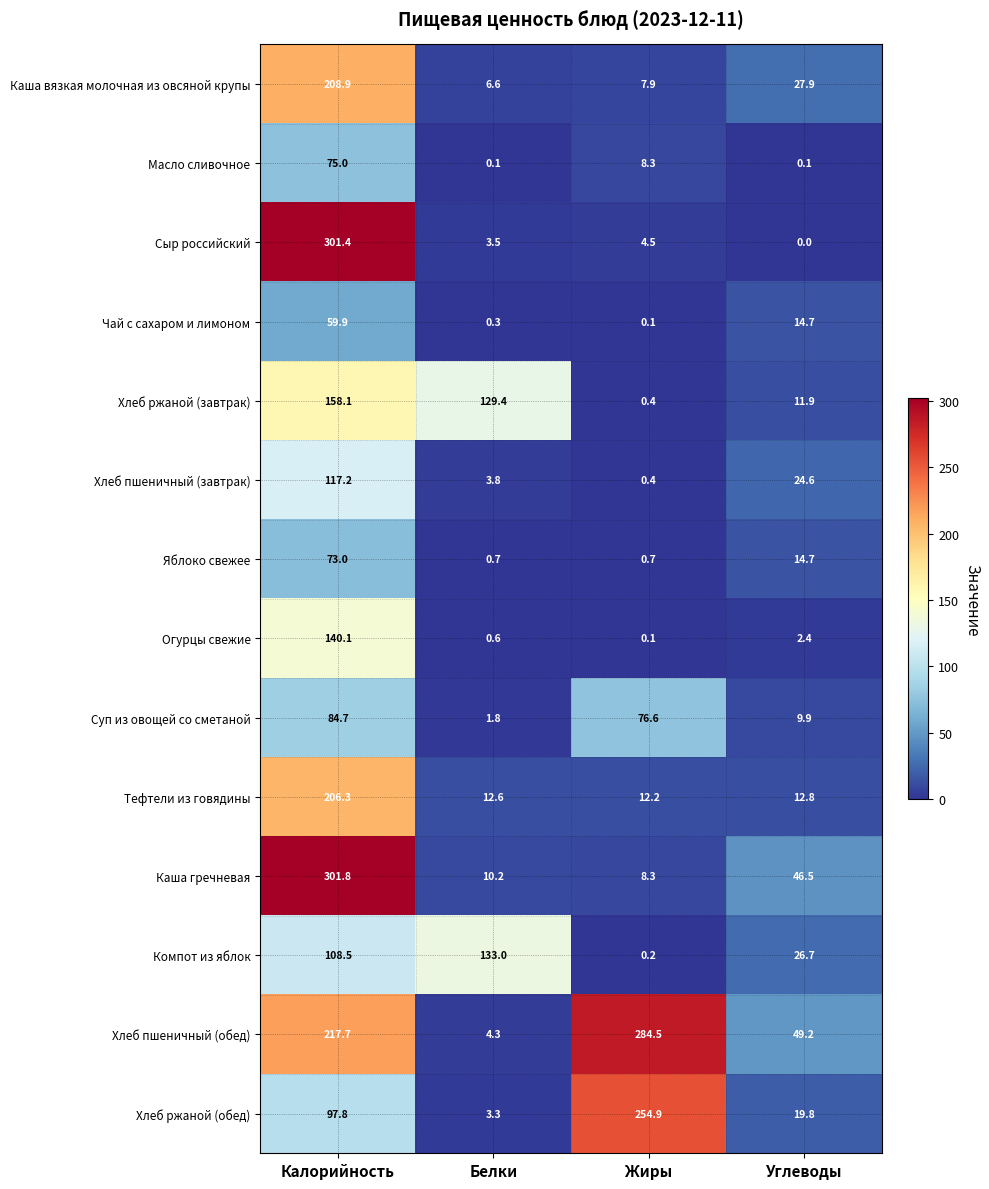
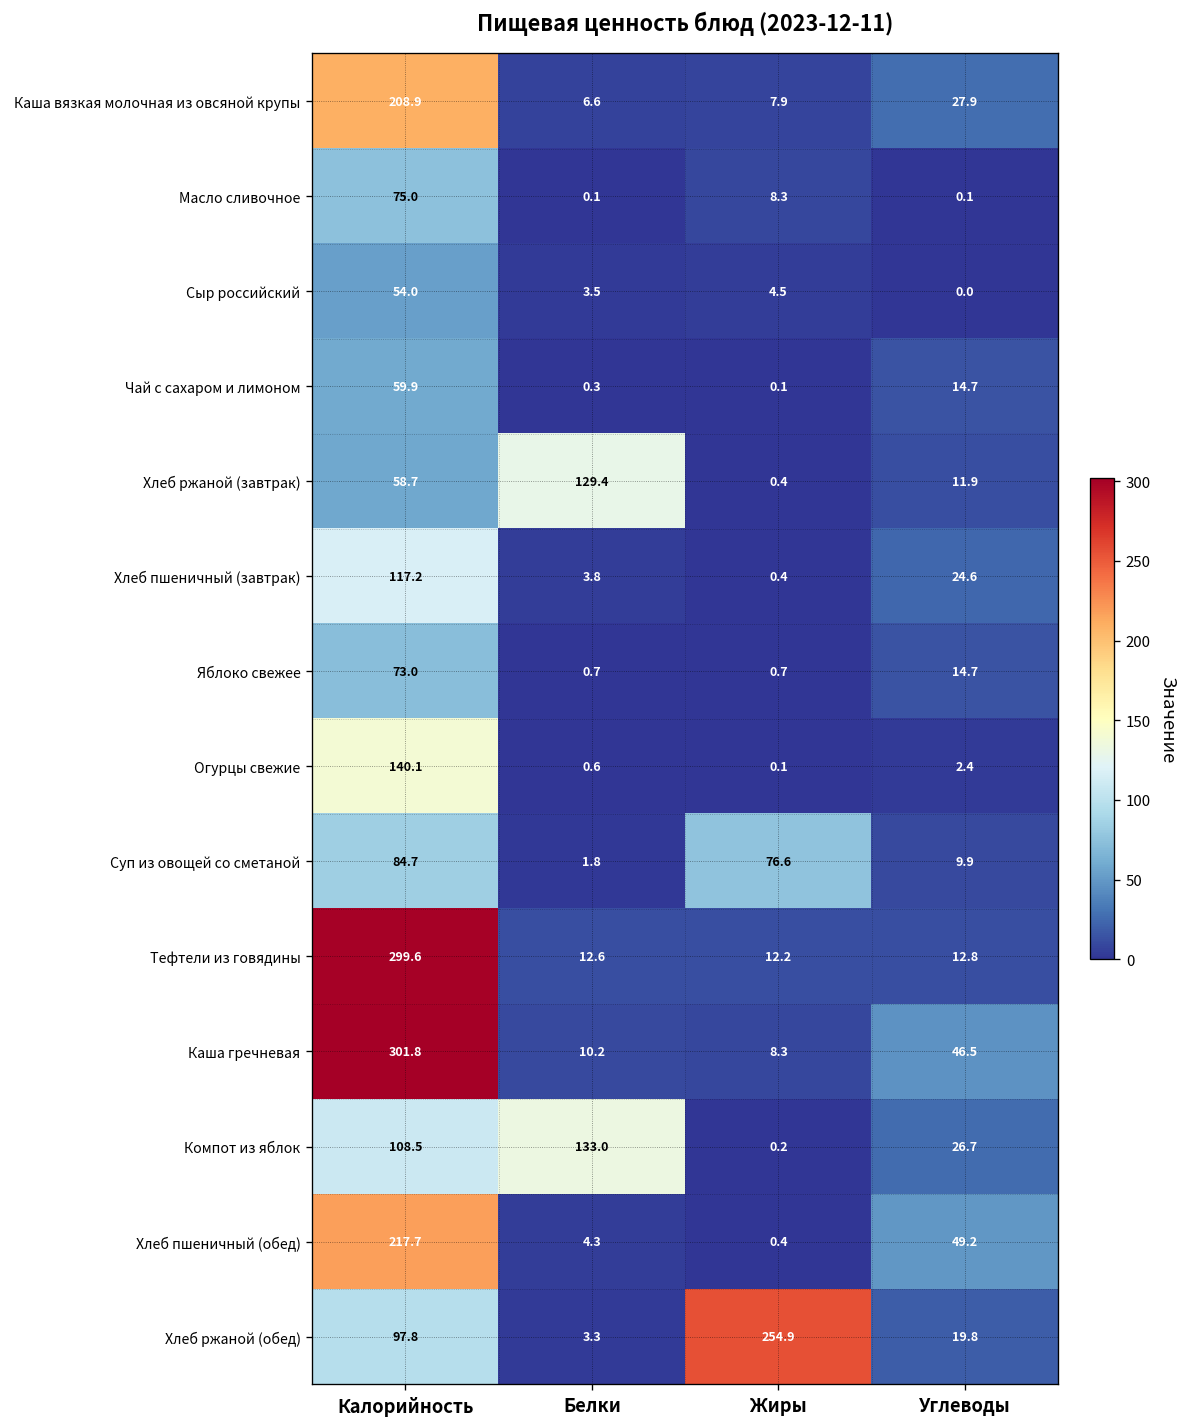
  {
    "Каша вязкая молочная из овсяной крупы": {
      "Калорийность": 208.9,
      "Белки": 6.6,
      "Жиры": 7.9,
      "Углеводы": 27.9
    },
    "Масло сливочное": {
      "Калорийность": 75.0,
      "Белки": 0.1,
      "Жиры": 8.3,
      "Углеводы": 0.1
    },
    "Сыр российский": {
-     "Калорийность": 301.4,
+     "Калорийность": 54.0,
      "Белки": 3.5,
      "Жиры": 4.5,
      "Углеводы": 0.0
    },
    "Чай с сахаром и лимоном": {
      "Калорийность": 59.9,
      "Белки": 0.3,
      "Жиры": 0.1,
      "Углеводы": 14.7
    },
    "Хлеб ржаной (завтрак)": {
-     "Калорийность": 158.1,
+     "Калорийность": 58.7,
      "Белки": 129.4,
      "Жиры": 0.4,
      "Углеводы": 11.9
    },
    "Хлеб пшеничный (завтрак)": {
      "Калорийность": 117.2,
      "Белки": 3.8,
      "Жиры": 0.4,
      "Углеводы": 24.6
    },
    "Яблоко свежее": {
      "Калорийность": 73.0,
      "Белки": 0.7,
      "Жиры": 0.7,
      "Углеводы": 14.7
    },
    "Огурцы свежие": {
      "Калорийность": 140.1,
      "Белки": 0.6,
      "Жиры": 0.1,
      "Углеводы": 2.4
    },
    "Суп из овощей со сметаной": {
      "Калорийность": 84.7,
      "Белки": 1.8,
      "Жиры": 76.6,
      "Углеводы": 9.9
    },
    "Тефтели из говядины": {
-     "Калорийность": 206.3,
+     "Калорийность": 299.6,
      "Белки": 12.6,
      "Жиры": 12.2,
      "Углеводы": 12.8
    },
    "Каша гречневая": {
      "Калорийность": 301.8,
      "Белки": 10.2,
      "Жиры": 8.3,
      "Углеводы": 46.5
    },
    "Компот из яблок": {
      "Калорийность": 108.5,
      "Белки": 133.0,
      "Жиры": 0.2,
      "Углеводы": 26.7
    },
    "Хлеб пшеничный (обед)": {
      "Калорийность": 217.7,
      "Белки": 4.3,
-     "Жиры": 284.5,
+     "Жиры": 0.4,
      "Углеводы": 49.2
    },
    "Хлеб ржаной (обед)": {
      "Калорийность": 97.8,
      "Белки": 3.3,
      "Жиры": 254.9,
      "Углеводы": 19.8
    }
  }
